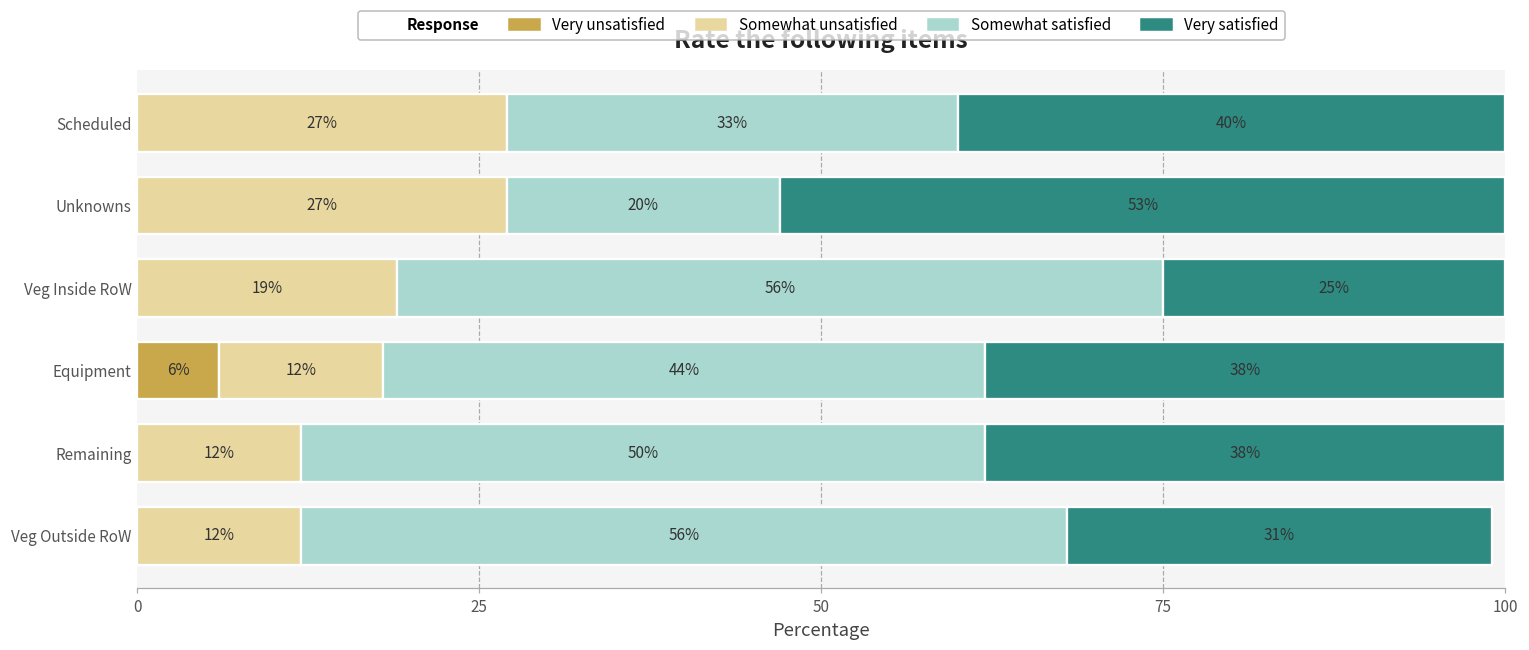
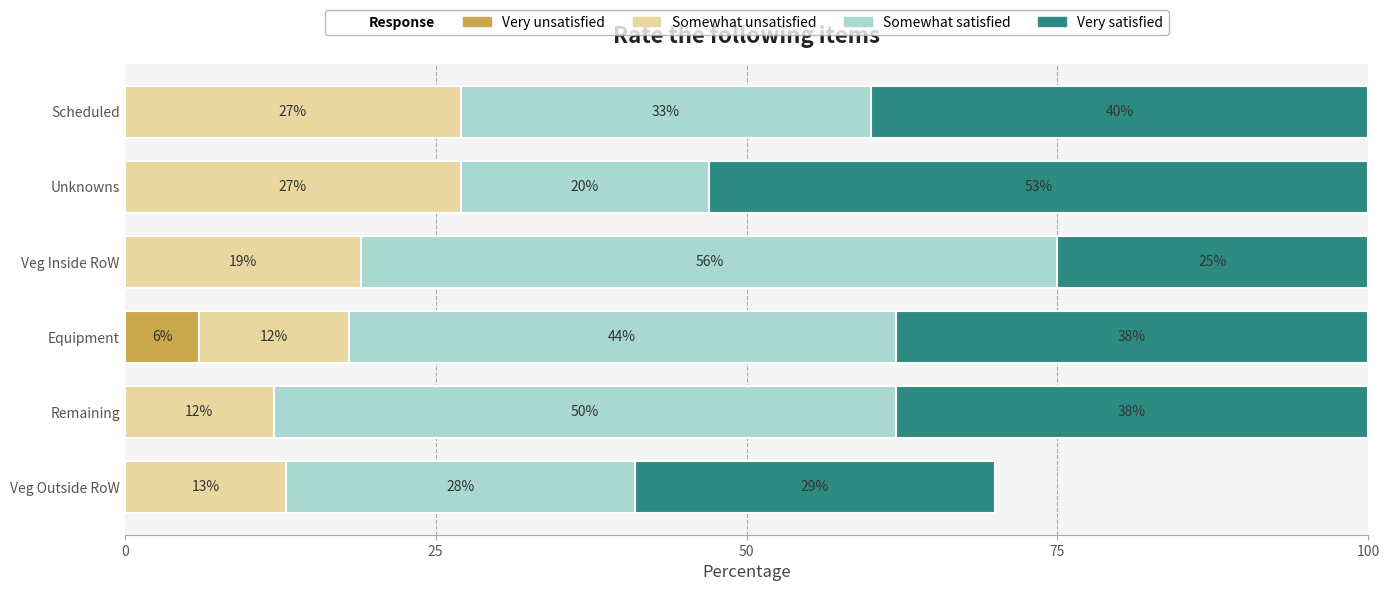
  {
    "Very unsatisfied": {
      "Equipment": "6%"
    },
    "Somewhat unsatisfied": {
      "Scheduled": "27%",
      "Unknowns": "27%",
      "Veg Inside RoW": "19%",
      "Equipment": "12%",
      "Remaining": "12%",
-     "Veg Outside RoW": "12%"
+     "Veg Outside RoW": "13%"
    },
    "Somewhat satisfied": {
      "Scheduled": "33%",
      "Unknowns": "20%",
      "Veg Inside RoW": "56%",
      "Equipment": "44%",
      "Remaining": "50%",
-     "Veg Outside RoW": "56%"
+     "Veg Outside RoW": "28%"
    },
    "Very satisfied": {
      "Scheduled": "40%",
      "Unknowns": "53%",
      "Veg Inside RoW": "25%",
      "Equipment": "38%",
      "Remaining": "38%",
-     "Veg Outside RoW": "31%"
+     "Veg Outside RoW": "29%"
    }
  }
